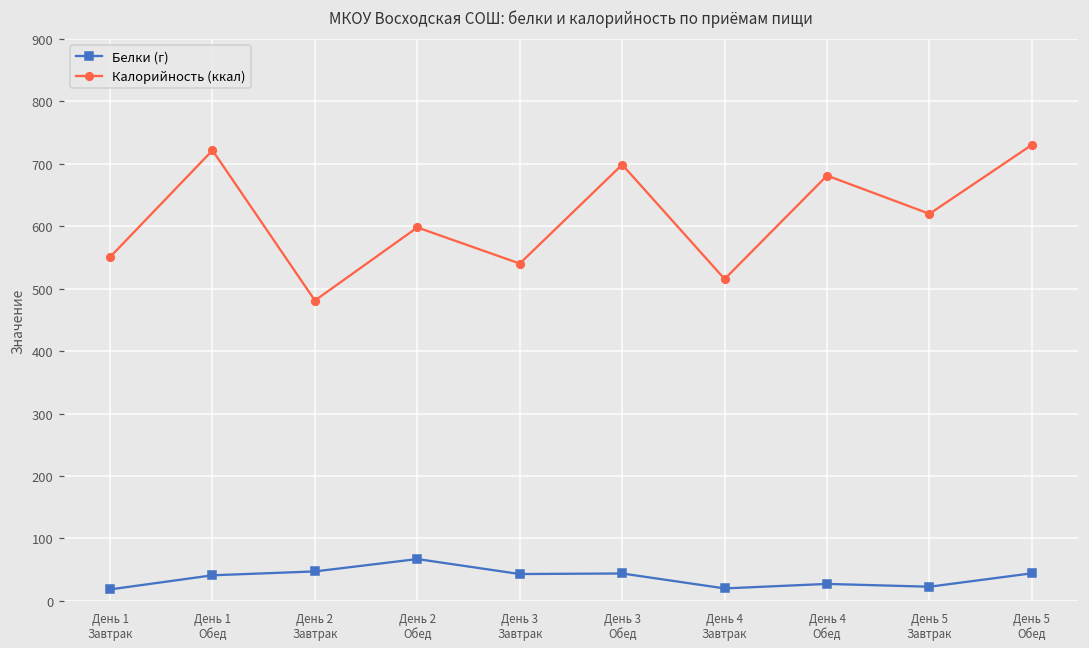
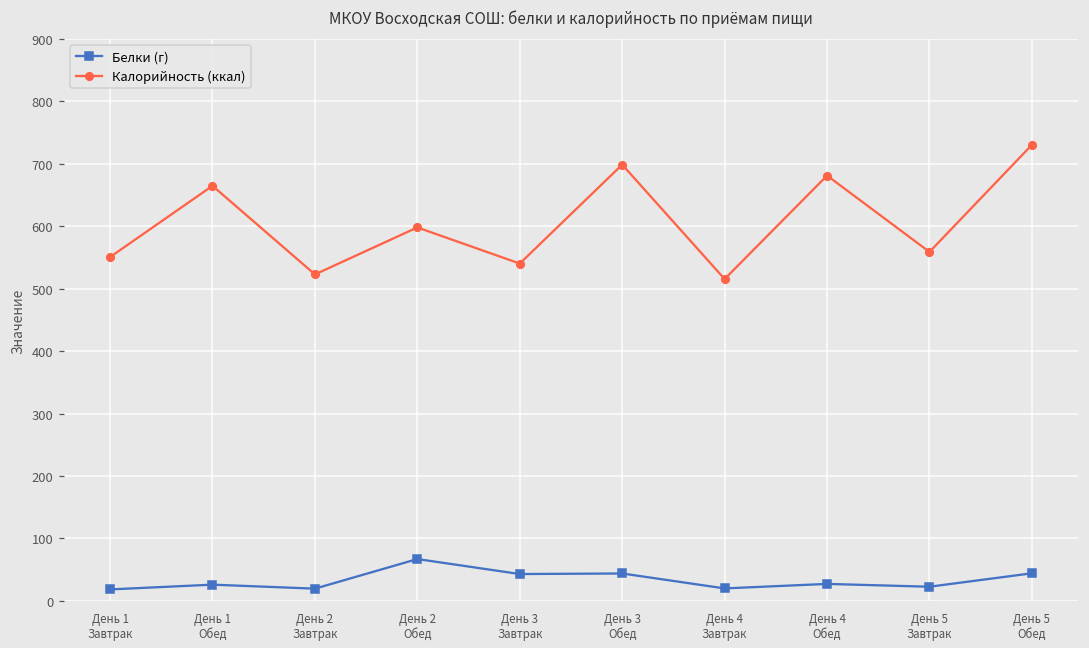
  {
    "Белки (г)": {
      "День 1 Завтрак": 20,
-     "День 1 Обед": 40,
-     "День 2 Завтрак": 50,
+     "День 1 Обед": 30,
+     "День 2 Завтрак": 20,
      "День 2 Обед": 70,
      "День 3 Завтрак": 40,
      "День 3 Обед": 40,
      "День 4 Завтрак": 20,
      "День 4 Обед": 30,
      "День 5 Завтрак": 20,
      "День 5 Обед": 40
    },
    "Калорийность (ккал)": {
      "День 1 Завтрак": 550,
-     "День 1 Обед": 720,
-     "День 2 Завтрак": 480,
+     "День 1 Обед": 660,
+     "День 2 Завтрак": 520,
      "День 2 Обед": 600,
      "День 3 Завтрак": 540,
      "День 3 Обед": 700,
      "День 4 Завтрак": 520,
      "День 4 Обед": 680,
-     "День 5 Завтрак": 620,
+     "День 5 Завтрак": 560,
      "День 5 Обед": 730
    }
  }
